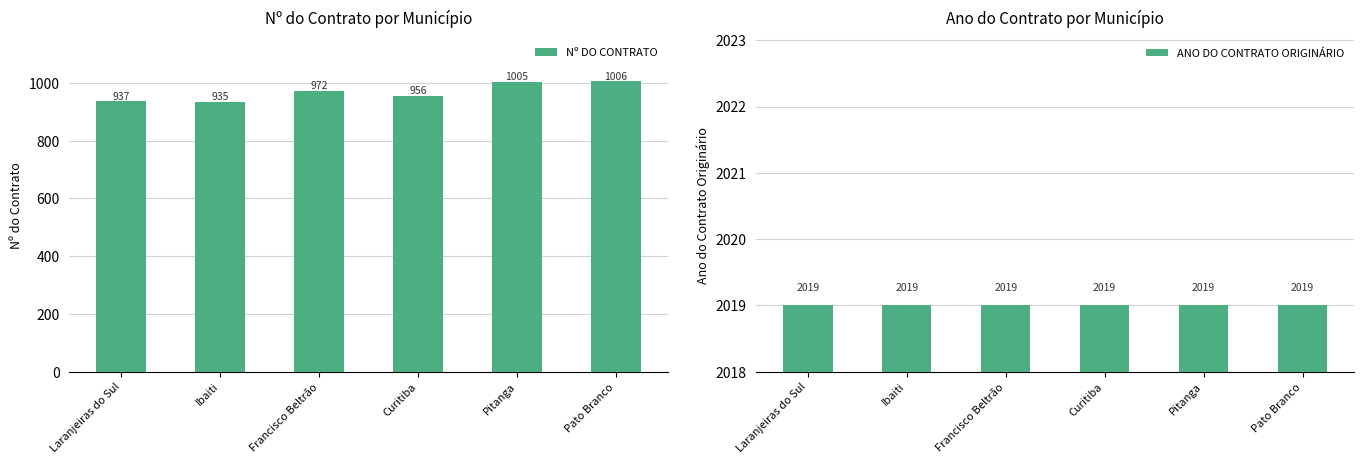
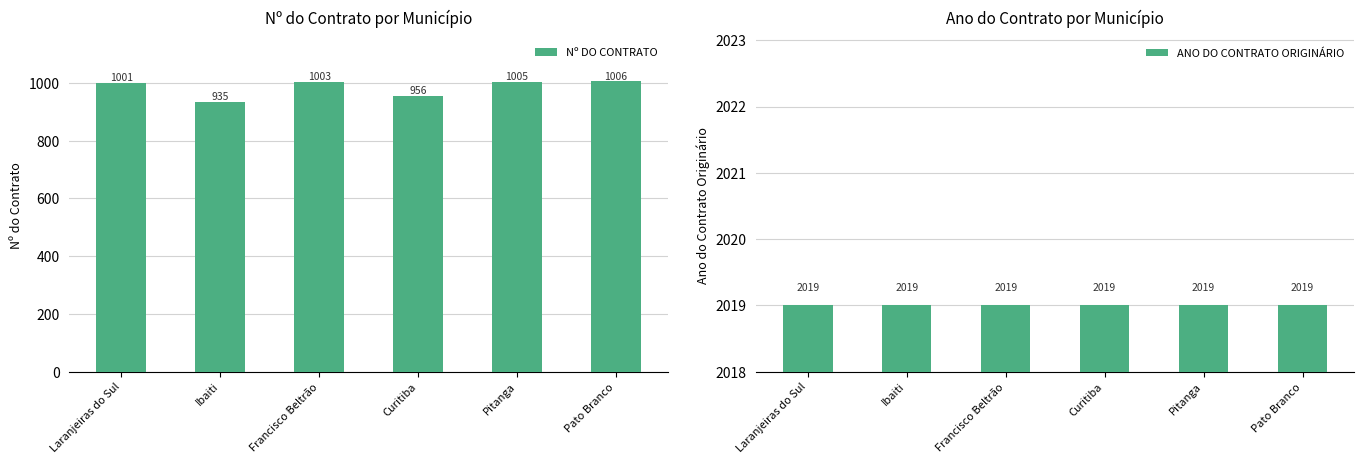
  {
    "Nº do Contrato por Município": {
-     "Laranjeiras do Sul": 937,
+     "Laranjeiras do Sul": 1001,
      "Ibaiti": 935,
-     "Francisco Beltrão": 972,
+     "Francisco Beltrão": 1003,
      "Curitiba": 956,
      "Pitanga": 1005,
      "Pato Branco": 1006
    },
    "Ano do Contrato por Município": {
      "Laranjeiras do Sul": 2019,
      "Ibaiti": 2019,
      "Francisco Beltrão": 2019,
      "Curitiba": 2019,
      "Pitanga": 2019,
      "Pato Branco": 2019
    }
  }
